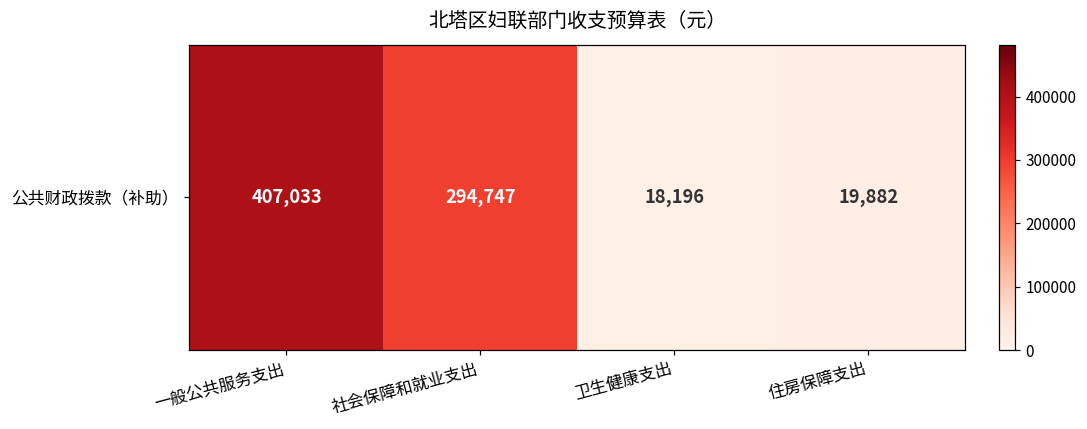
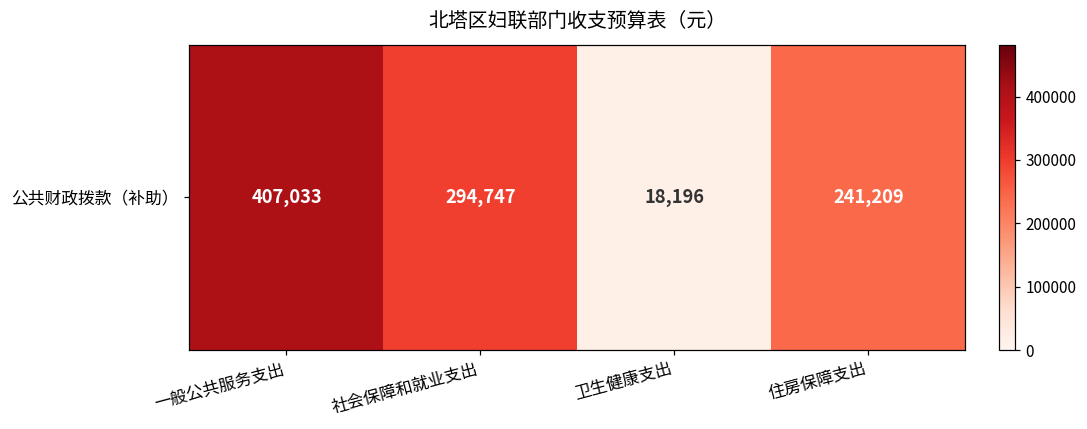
  {
    "公共财政拨款（补助）": {
      "一般公共服务支出": "407,033",
      "社会保障和就业支出": "294,747",
      "卫生健康支出": "18,196",
-     "住房保障支出": "19,882"
+     "住房保障支出": "241,209"
    }
  }
